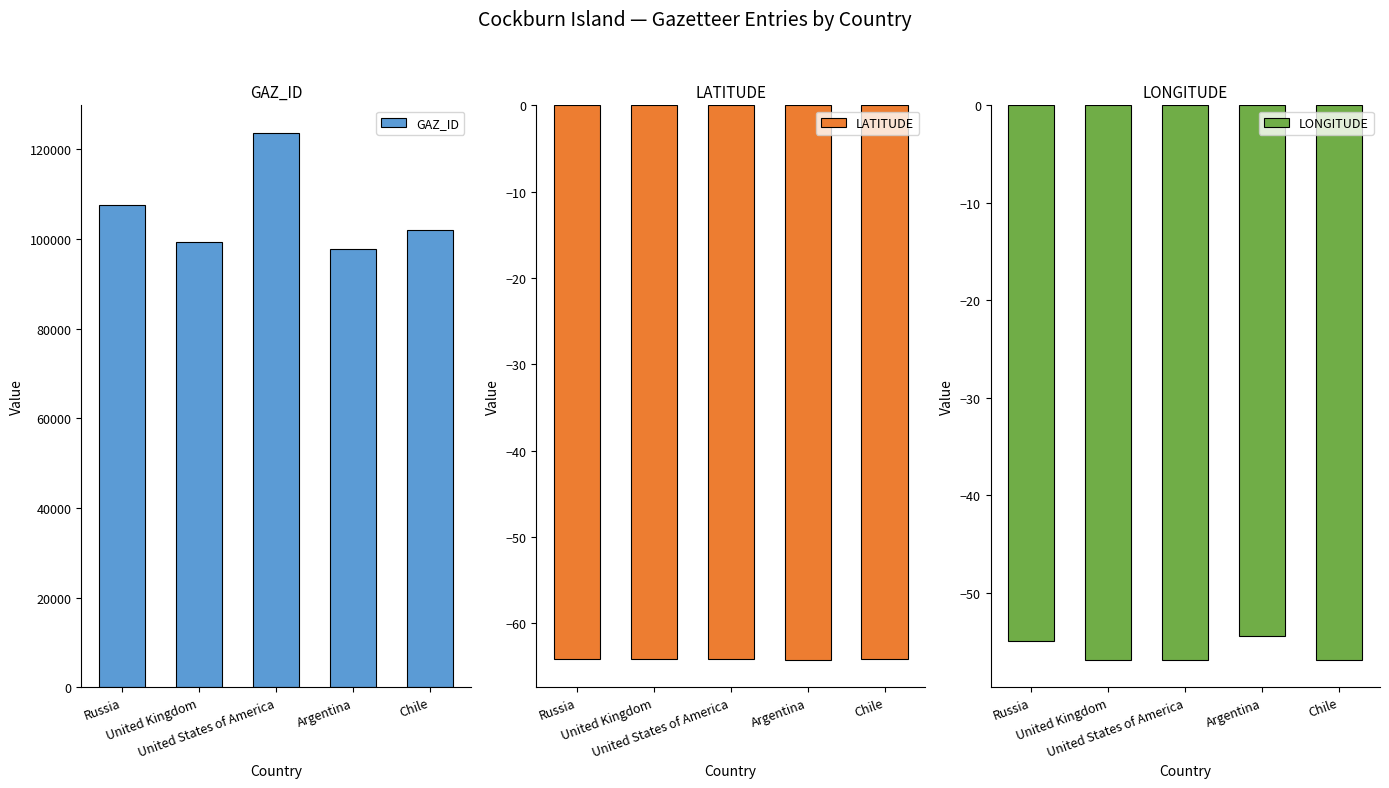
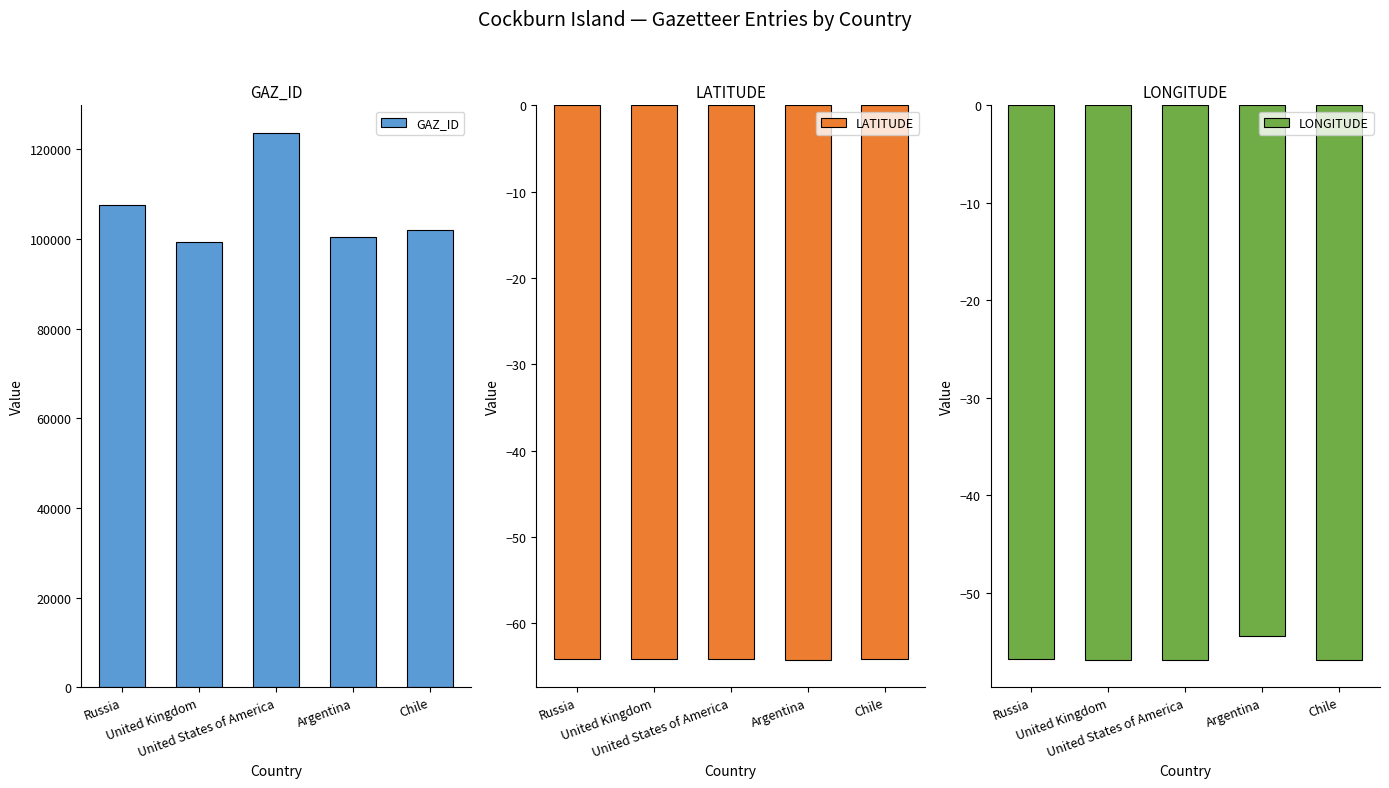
  {
    "GAZ_ID": {
      "Russia": 107000,
      "United Kingdom": 99000,
      "United States of America": 124000,
-     "Argentina": 98000,
+     "Argentina": 101000,
      "Chile": 102000
    },
    "LATITUDE": {
      "Russia": -64,
      "United Kingdom": -64,
      "United States of America": -64,
      "Argentina": -64,
      "Chile": -64
    },
    "LONGITUDE": {
-     "Russia": -55,
+     "Russia": -57,
      "United Kingdom": -57,
      "United States of America": -57,
      "Argentina": -54,
      "Chile": -57
    }
  }
